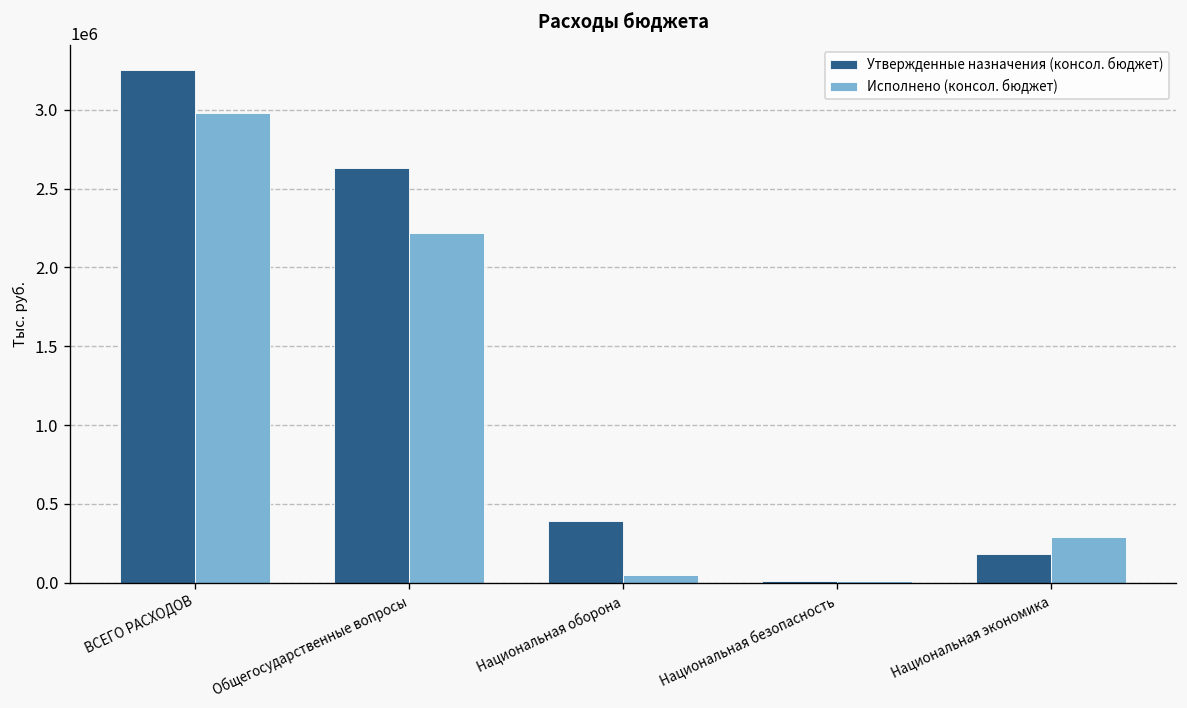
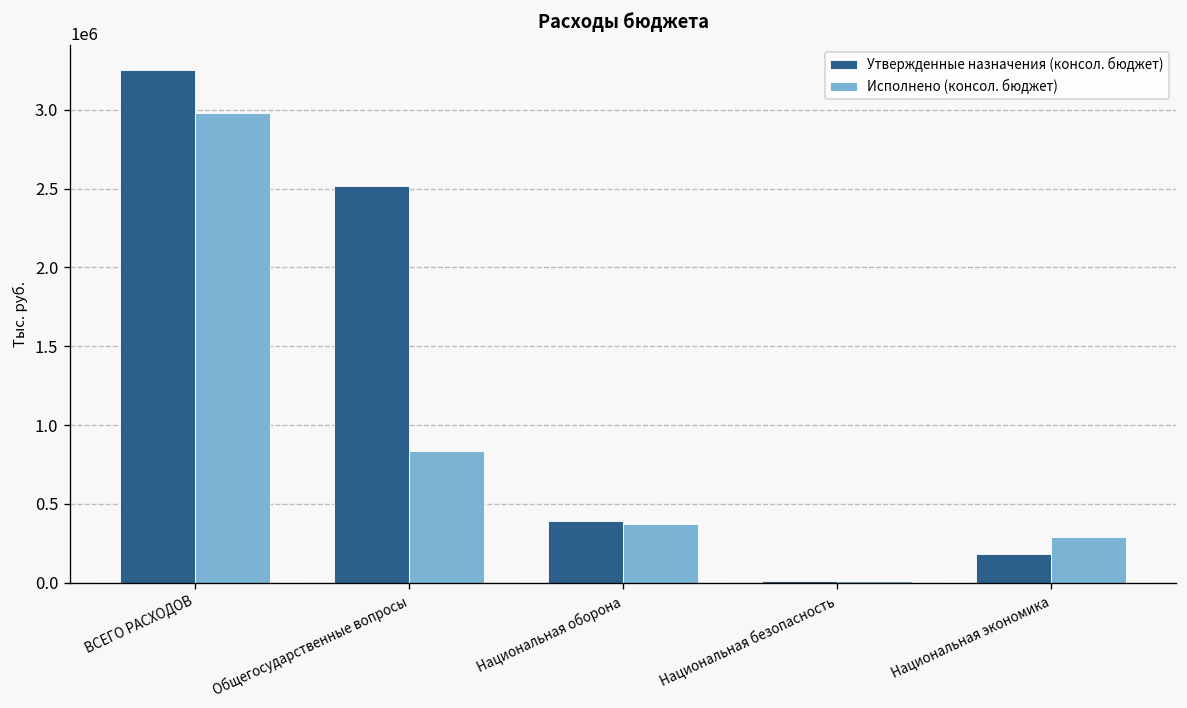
  {
    "Утвержденные назначения (консол. бюджет)": {
      "ВСЕГО РАСХОДОВ": 3250000,
-     "Общегосударственные вопросы": 2630000,
+     "Общегосударственные вопросы": 2520000,
      "Национальная оборона": 390000,
      "Национальная экономика": 180000
    },
    "Исполнено (консол. бюджет)": {
      "ВСЕГО РАСХОДОВ": 2980000,
-     "Общегосударственные вопросы": 2220000,
-     "Национальная оборона": 50000,
+     "Общегосударственные вопросы": 840000,
+     "Национальная оборона": 370000,
      "Национальная экономика": 290000
    }
  }
